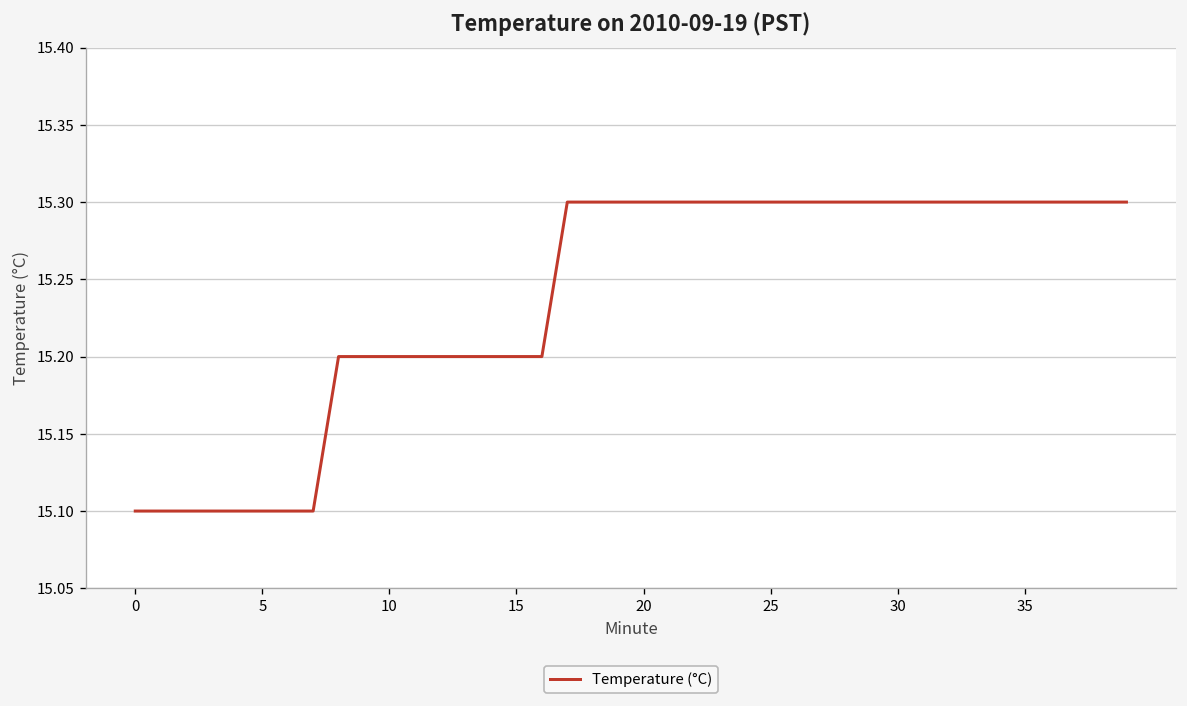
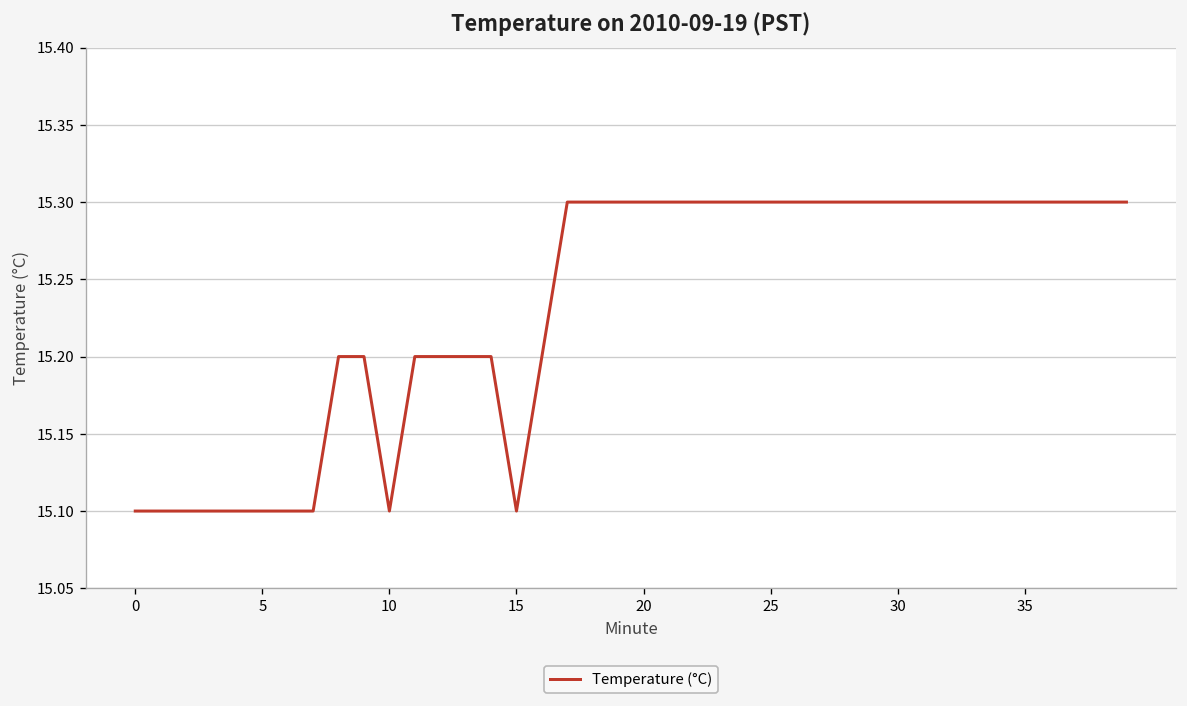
  {
    "0": 15.1,
    "5": 15.1,
-   "10": 15.2,
-   "15": 15.2,
+   "10": 15.1,
+   "15": 15.1,
    "20": 15.3,
    "25": 15.3,
    "30": 15.3,
    "35": 15.3
  }
